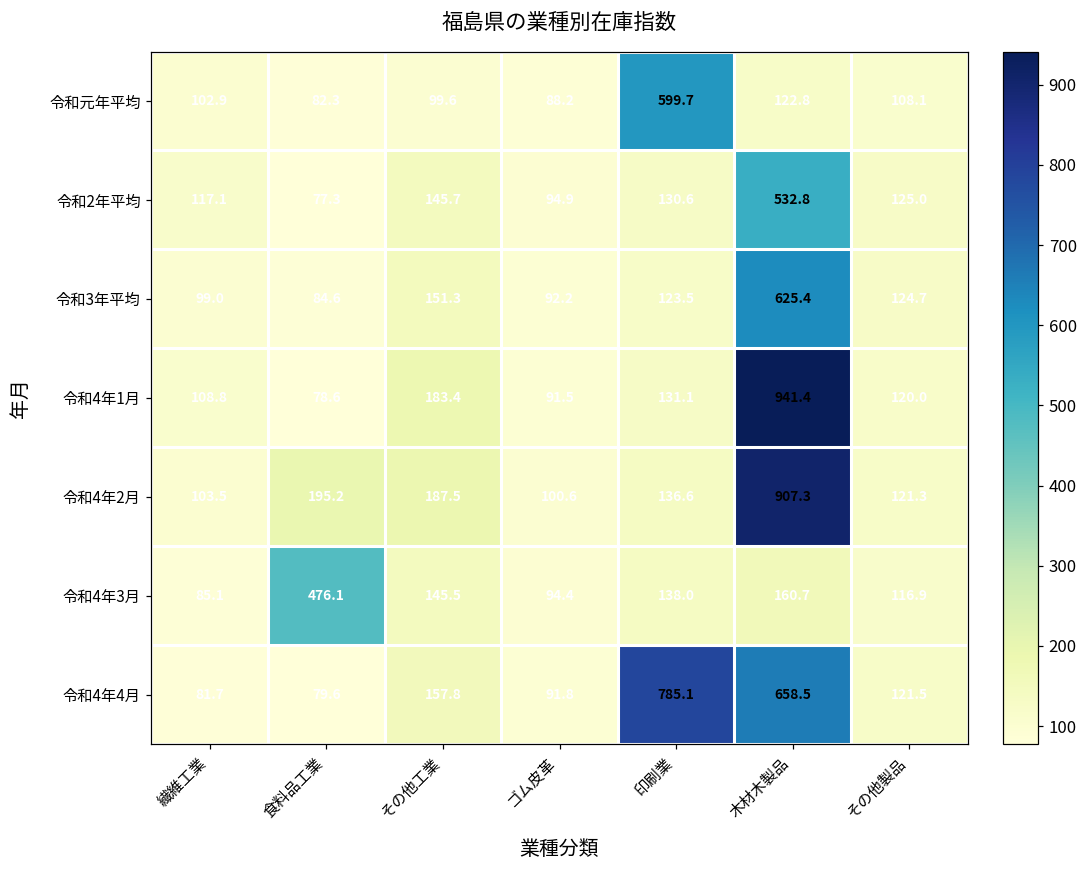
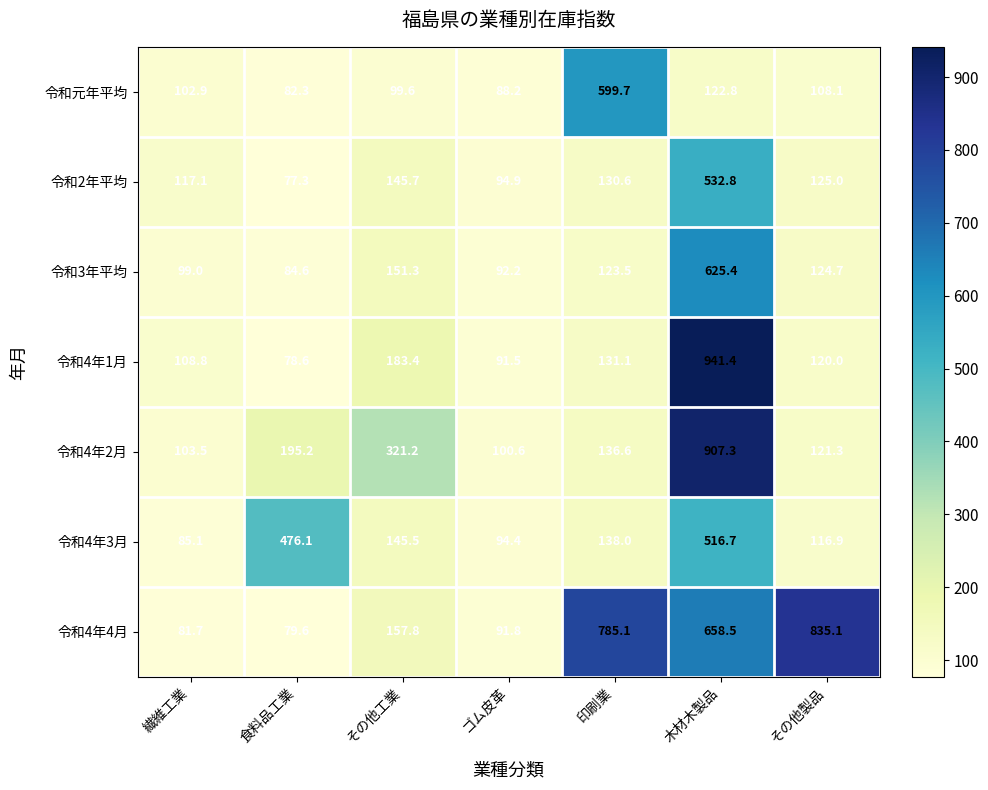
  {
    "令和元年平均": {
      "印刷業": 599.7,
      "木材木製品": 122.8,
      "その他製品": 108.1
    },
    "令和2年平均": {
      "繊維工業": 117.1,
      "その他工業": 145.7,
      "印刷業": 130.6,
      "木材木製品": 532.8,
      "その他製品": 125.0
    },
    "令和3年平均": {
      "その他工業": 151.3,
      "印刷業": 123.5,
      "木材木製品": 625.4,
      "その他製品": 124.7
    },
    "令和4年1月": {
      "繊維工業": 108.8,
      "その他工業": 183.4,
      "印刷業": 131.1,
      "木材木製品": 941.4,
      "その他製品": 120.0
    },
    "令和4年2月": {
      "食料品工業": 195.2,
-     "その他工業": 187.5,
+     "その他工業": 321.2,
      "印刷業": 136.6,
      "木材木製品": 907.3,
      "その他製品": 121.3
    },
    "令和4年3月": {
      "食料品工業": 476.1,
      "その他工業": 145.5,
      "印刷業": 138.0,
-     "木材木製品": 160.7,
+     "木材木製品": 516.7,
      "その他製品": 116.9
    },
    "令和4年4月": {
      "その他工業": 157.8,
      "印刷業": 785.1,
      "木材木製品": 658.5,
-     "その他製品": 121.5
+     "その他製品": 835.1
    }
  }
